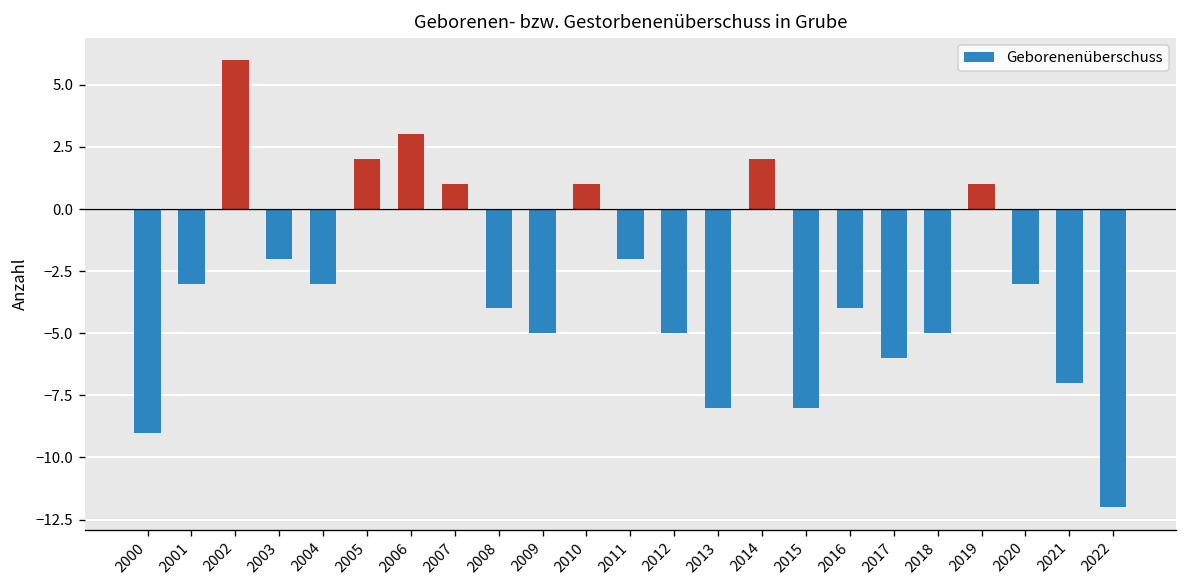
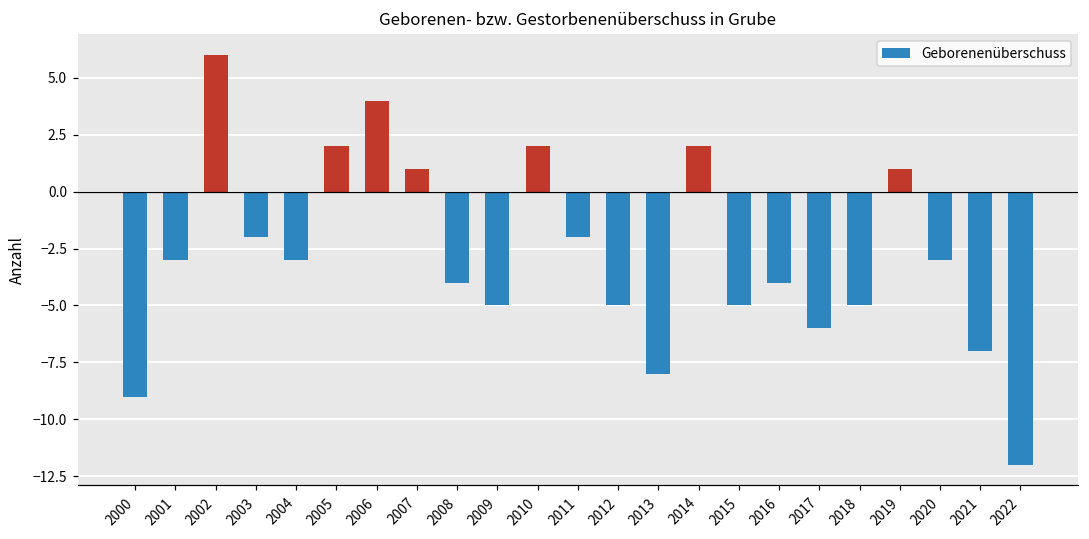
  {
    "2000": -9,
    "2001": -3,
    "2002": 6,
    "2003": -2,
    "2004": -3,
    "2005": 2,
-   "2006": 3,
+   "2006": 4,
    "2007": 1,
    "2008": -4,
    "2009": -5,
-   "2010": 1,
+   "2010": 2,
    "2011": -2,
    "2012": -5,
    "2013": -8,
    "2014": 2,
-   "2015": -8,
+   "2015": -5,
    "2016": -4,
    "2017": -6,
    "2018": -5,
    "2019": 1,
    "2020": -3,
    "2021": -7,
    "2022": -12
  }
